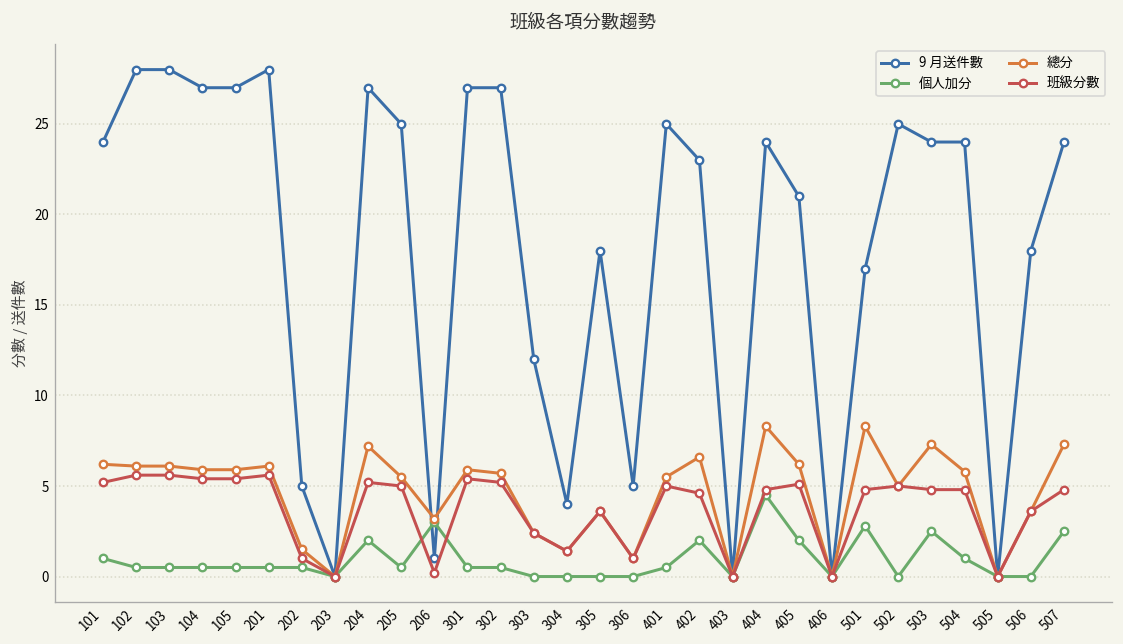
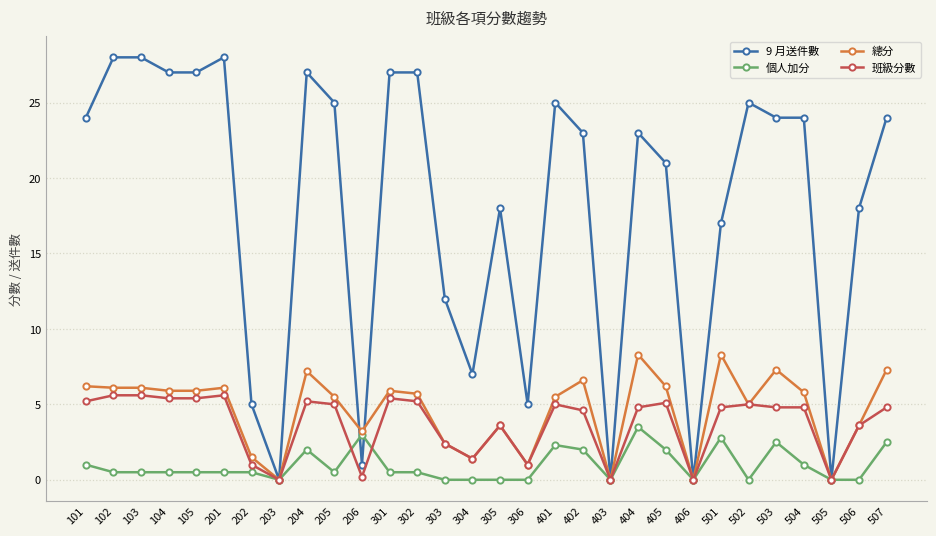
  {
    "9 月送件數": {
      "101": 24,
      "102": 28,
      "103": 28,
      "104": 27,
      "105": 27,
      "201": 28,
      "202": 5,
      "204": 27,
      "205": 25,
      "206": 1,
      "301": 27,
      "302": 27,
      "303": 12,
-     "304": 4,
+     "304": 7,
      "305": 18,
      "306": 5,
      "401": 25,
      "402": 23,
-     "404": 24,
+     "404": 23,
      "405": 21,
      "501": 17,
      "502": 25,
      "503": 24,
      "504": 24,
      "506": 18,
      "507": 24
    },
    "個人加分": {
      "101": 1.0,
      "102": 0.5,
      "103": 0.5,
      "104": 0.5,
      "105": 0.5,
      "201": 0.5,
      "202": 0.5,
      "204": 2.0,
      "205": 0.5,
      "206": 3.0,
      "301": 0.5,
      "302": 0.5,
      "303": 0.0,
      "304": 0.0,
      "305": 0.0,
      "306": 0.0,
-     "401": 0.5,
+     "401": 2.3,
      "402": 2.0,
-     "404": 4.5,
+     "404": 3.5,
      "405": 2.0,
      "501": 2.8,
      "502": 0.0,
      "503": 2.5,
      "504": 1.0,
      "506": 0.0,
      "507": 2.5
    }
  }
